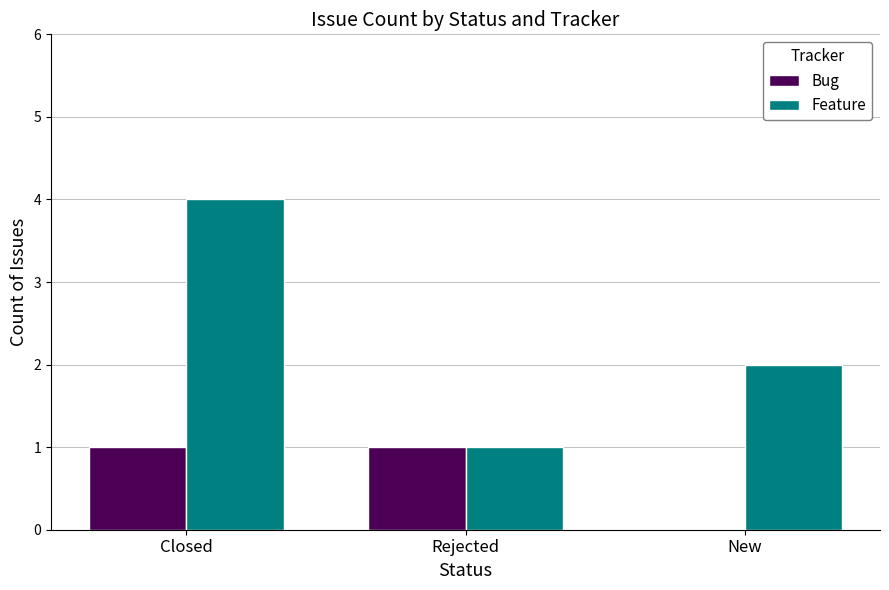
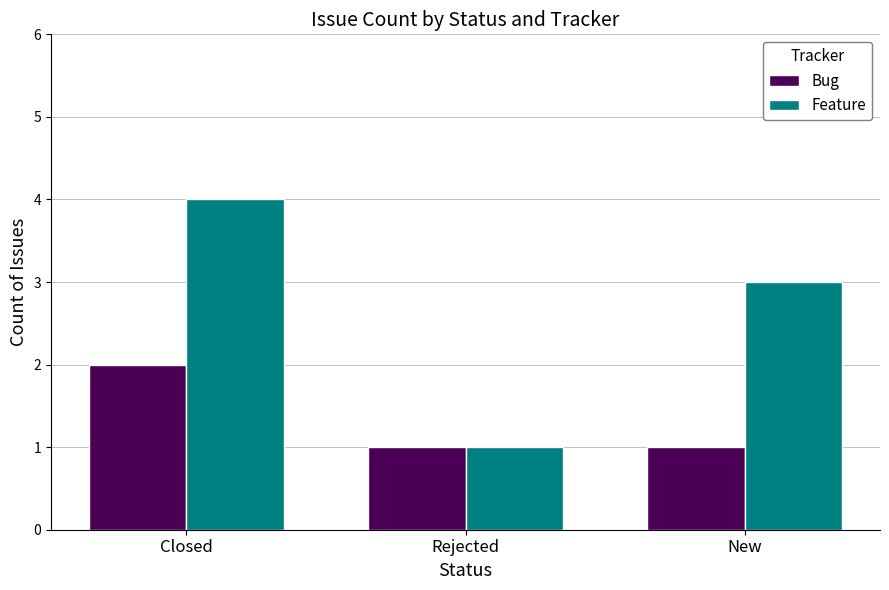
  {
    "Bug": {
-     "Closed": 1,
+     "Closed": 2,
      "Rejected": 1,
-     "New": 0
+     "New": 1
    },
    "Feature": {
      "Closed": 4,
      "Rejected": 1,
-     "New": 2
+     "New": 3
    }
  }
